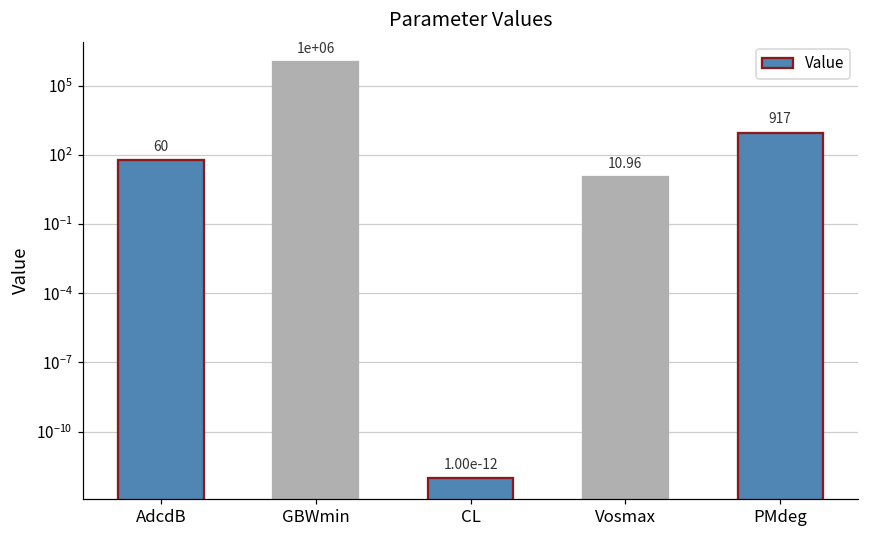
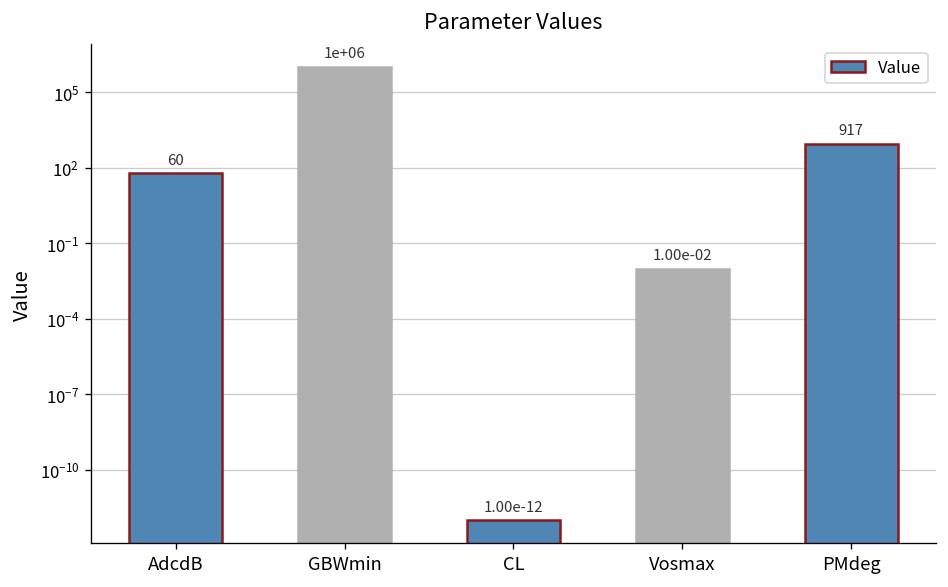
  {
    "AdcdB": "60",
    "GBWmin": "1e+06",
    "CL": "1.00e-12",
-   "Vosmax": "10.96",
+   "Vosmax": "1.00e-02",
    "PMdeg": "917"
  }
